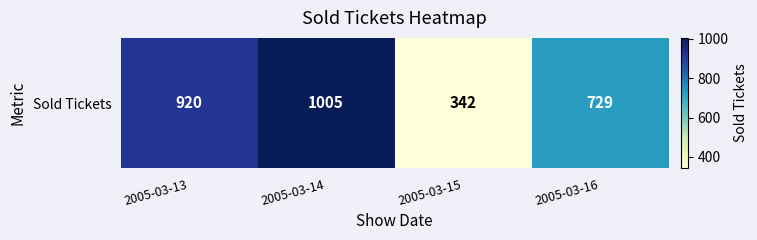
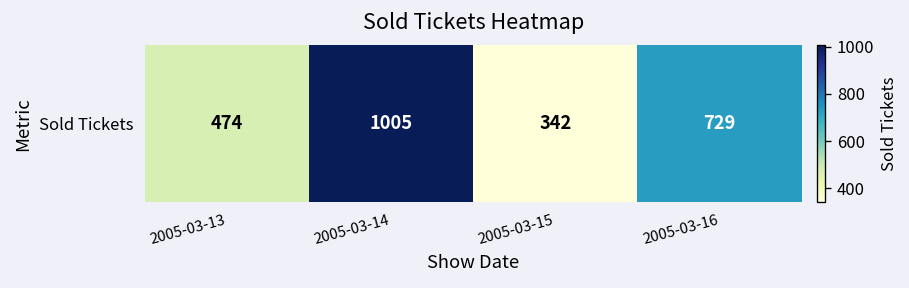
  {
    "Sold Tickets": {
-     "2005-03-13": 920,
+     "2005-03-13": 474,
      "2005-03-14": 1005,
      "2005-03-15": 342,
      "2005-03-16": 729
    }
  }
